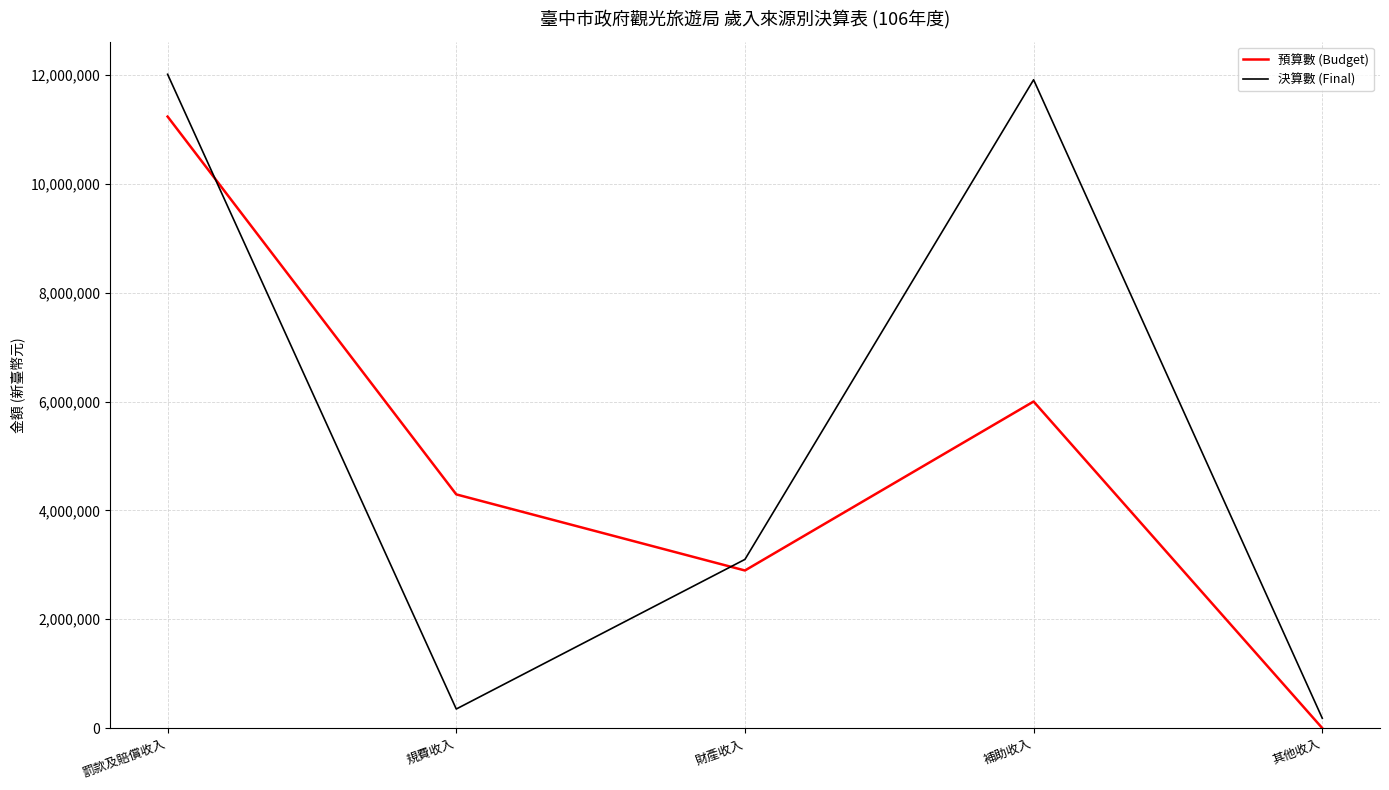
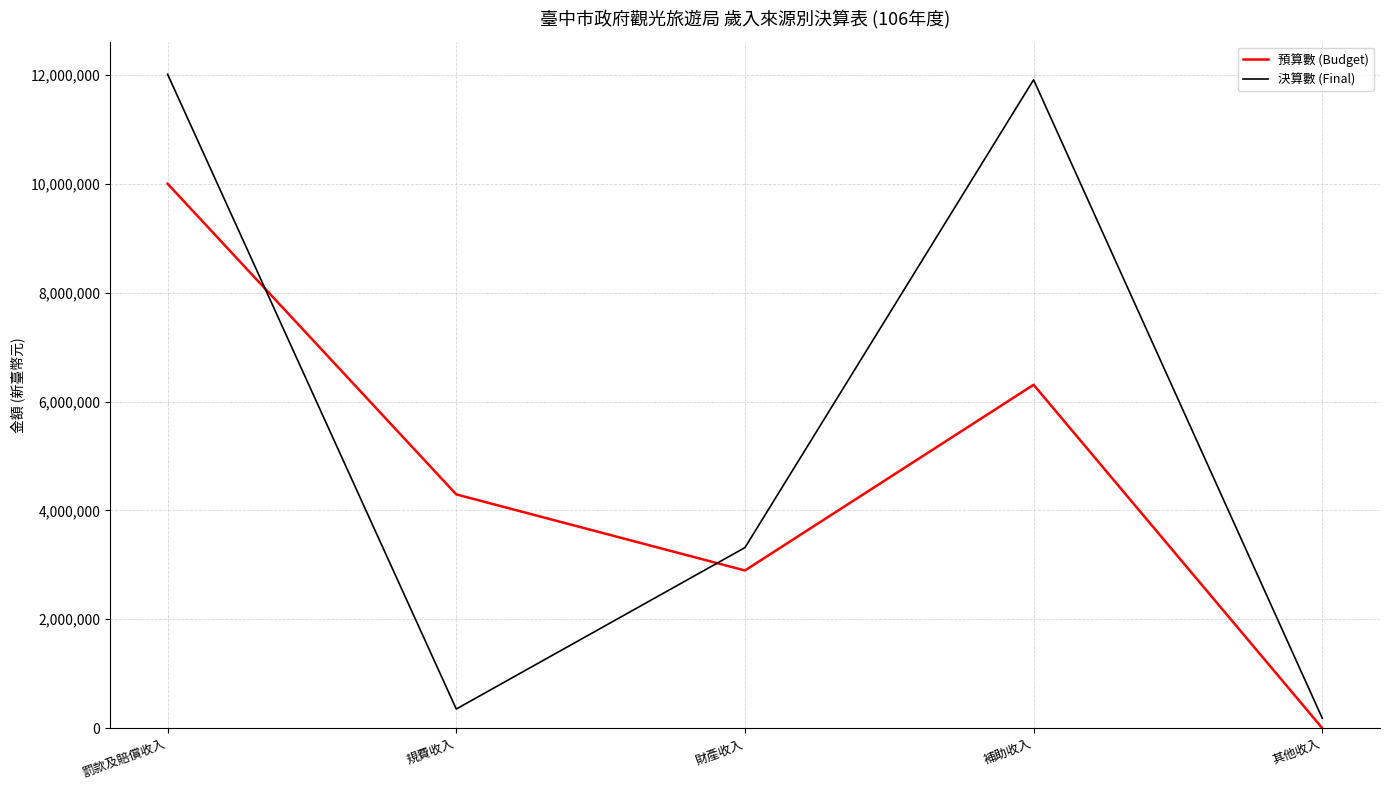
  {
    "預算數 (Budget)": {
-     "罰款及賠償收入": "11,200,000",
+     "罰款及賠償收入": "10,000,000",
      "規費收入": "4,300,000",
      "財產收入": "2,900,000",
-     "補助收入": "6,000,000",
+     "補助收入": "6,300,000",
      "其他收入": "0"
    },
    "決算數 (Final)": {
      "罰款及賠償收入": "12,000,000",
      "規費收入": "400,000",
-     "財產收入": "3,100,000",
+     "財產收入": "3,300,000",
      "補助收入": "11,900,000",
      "其他收入": "200,000"
    }
  }
